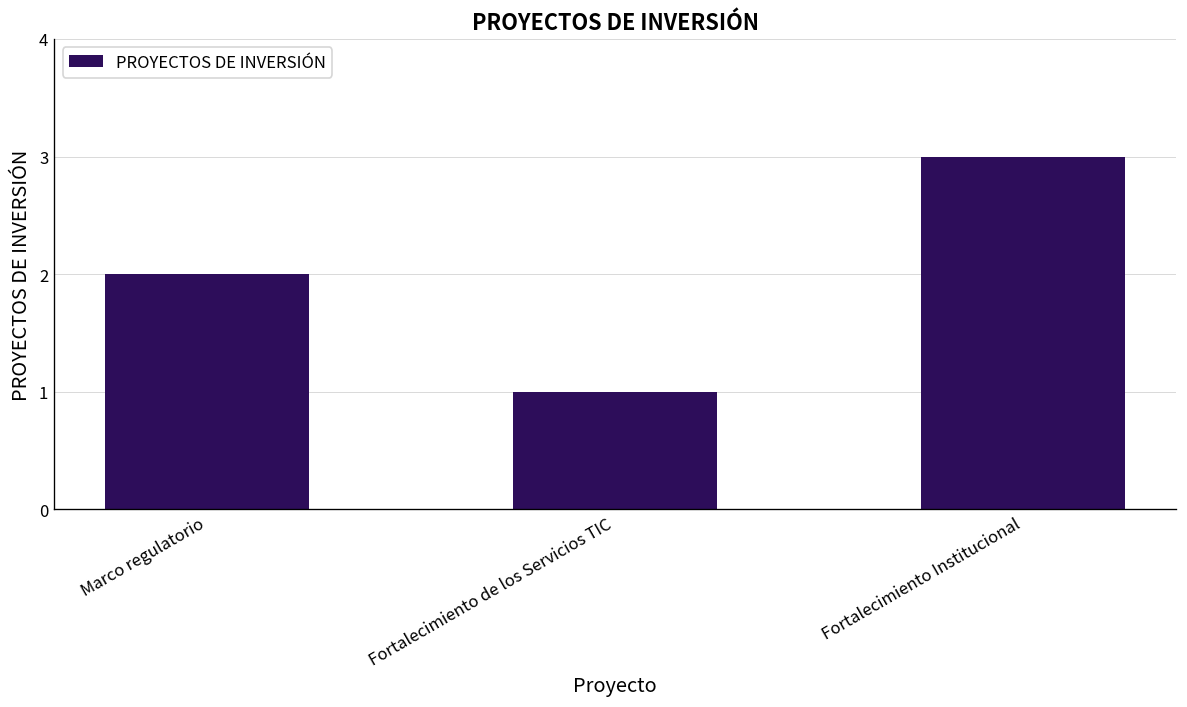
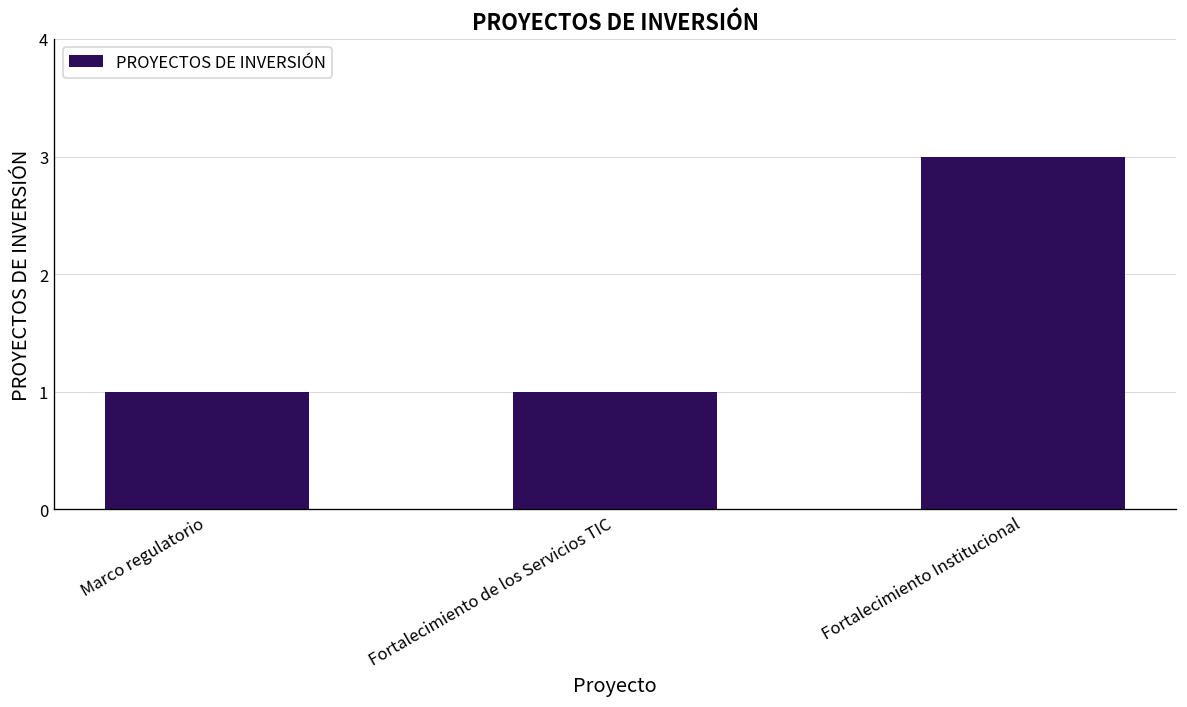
  {
-   "Marco regulatorio": 2,
+   "Marco regulatorio": 1,
    "Fortalecimiento de los Servicios TIC": 1,
    "Fortalecimiento Institucional": 3
  }
